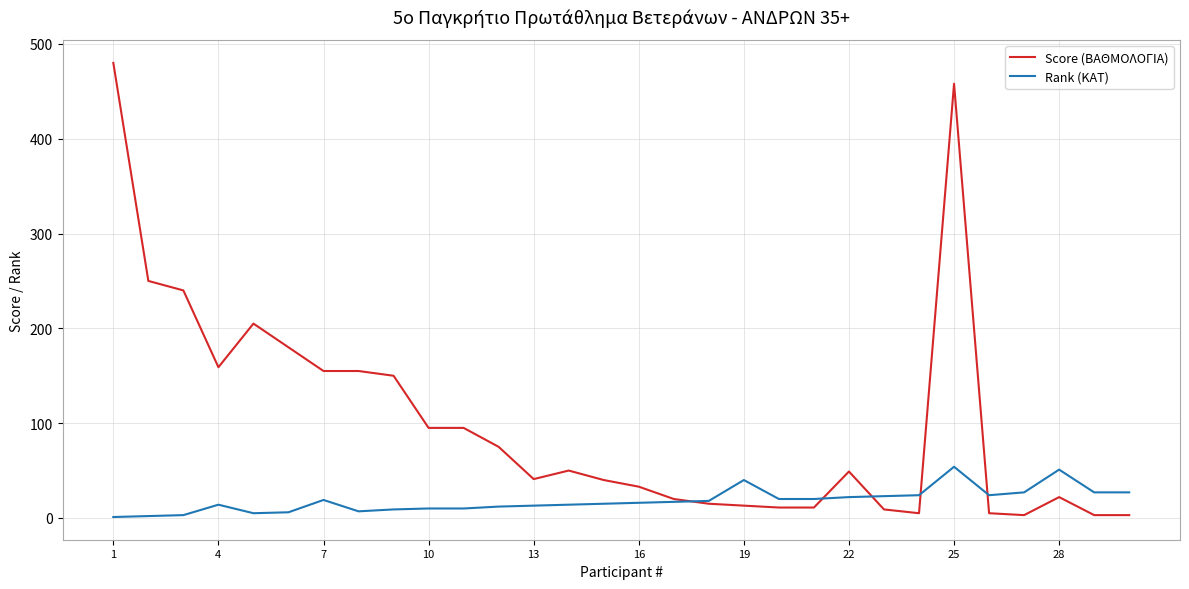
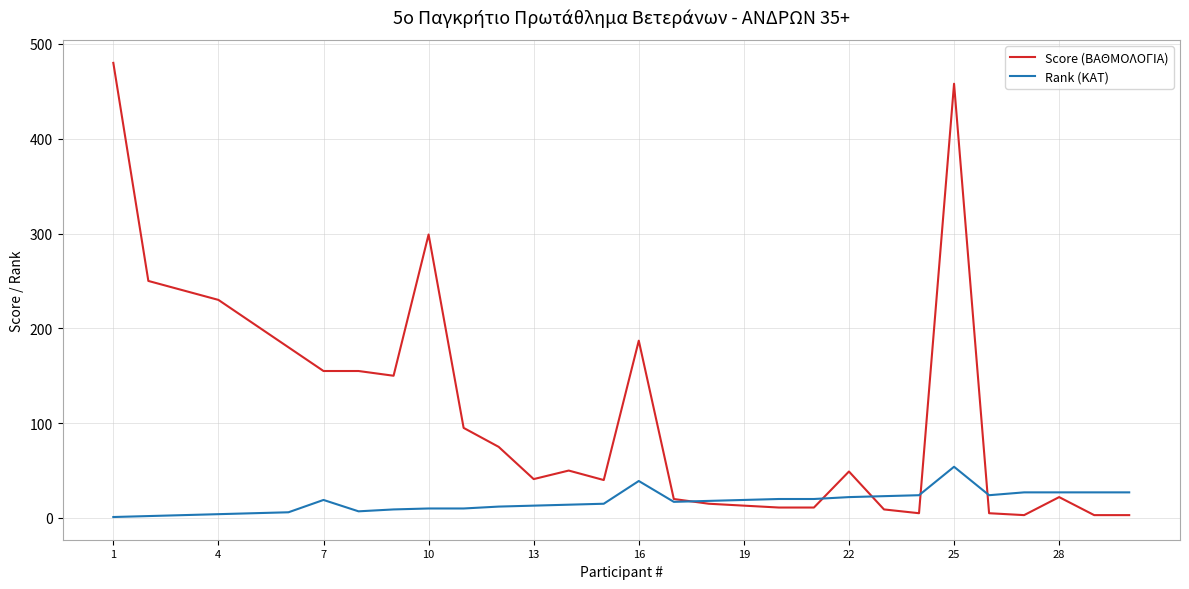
  {
    "Score (ΒΑΘΜΟΛΟΓΙΑ)": {
      "1": 480,
-     "4": 160,
+     "4": 230,
      "7": 160,
-     "10": 100,
+     "10": 300,
      "13": 40,
-     "16": 30,
+     "16": 190,
      "19": 10,
      "22": 50,
      "25": 460,
      "28": 20
    },
    "Rank (KAT)": {
      "1": 0,
-     "4": 10,
+     "4": 0,
      "7": 20,
      "10": 10,
      "13": 10,
-     "16": 20,
-     "19": 40,
+     "16": 40,
+     "19": 20,
      "22": 20,
      "25": 50,
-     "28": 50
+     "28": 30
    }
  }
